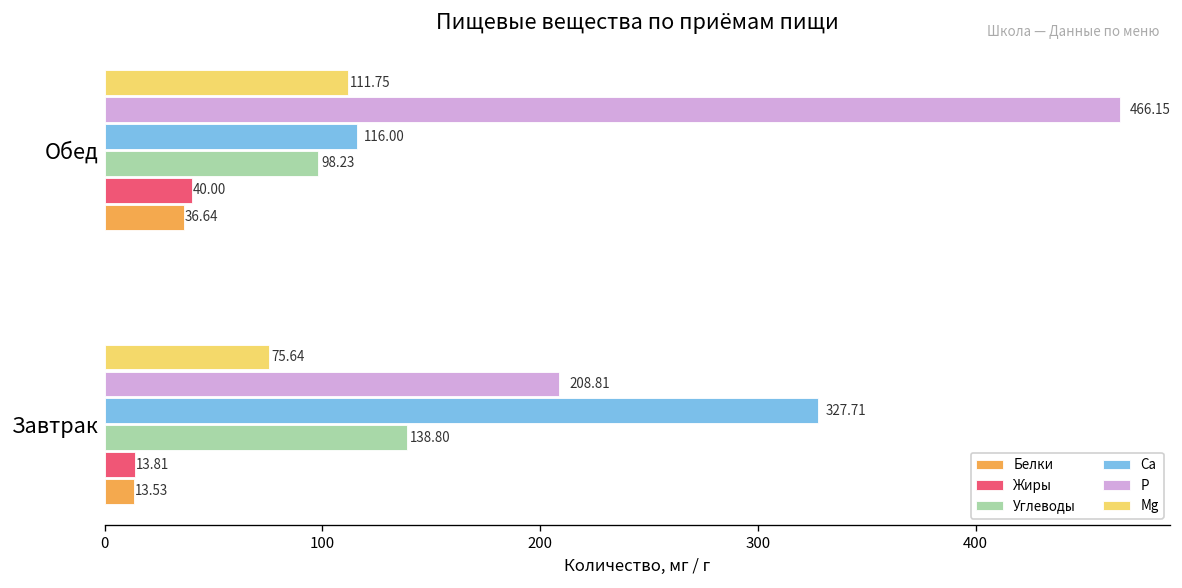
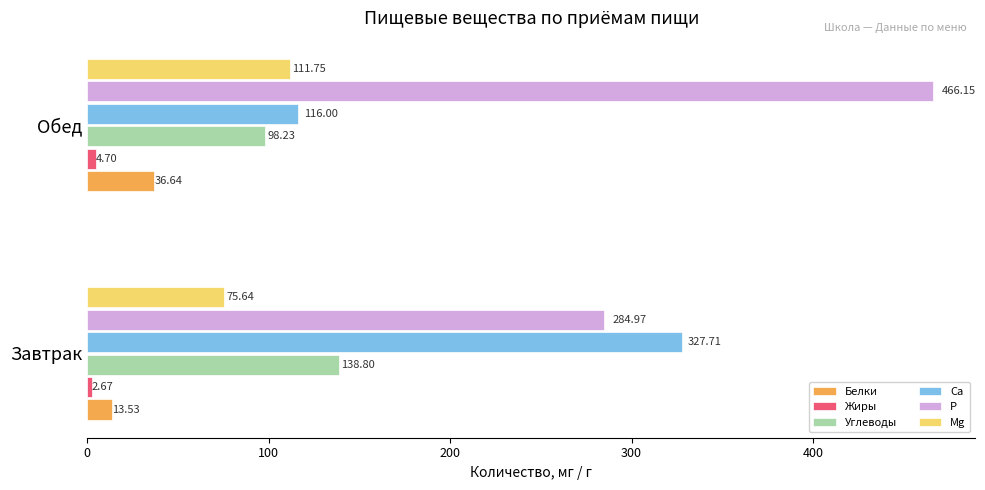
  {
    "Жиры": {
-     "Обед": 40.00,
-     "Завтрак": 13.81
+     "Обед": 4.70,
+     "Завтрак": 2.67
    },
    "Углеводы": {
      "Обед": 98.23,
      "Завтрак": 138.80
    },
    "Ca": {
      "Обед": 116.00,
      "Завтрак": 327.71
    },
    "P": {
      "Обед": 466.15,
-     "Завтрак": 208.81
+     "Завтрак": 284.97
    }
  }
